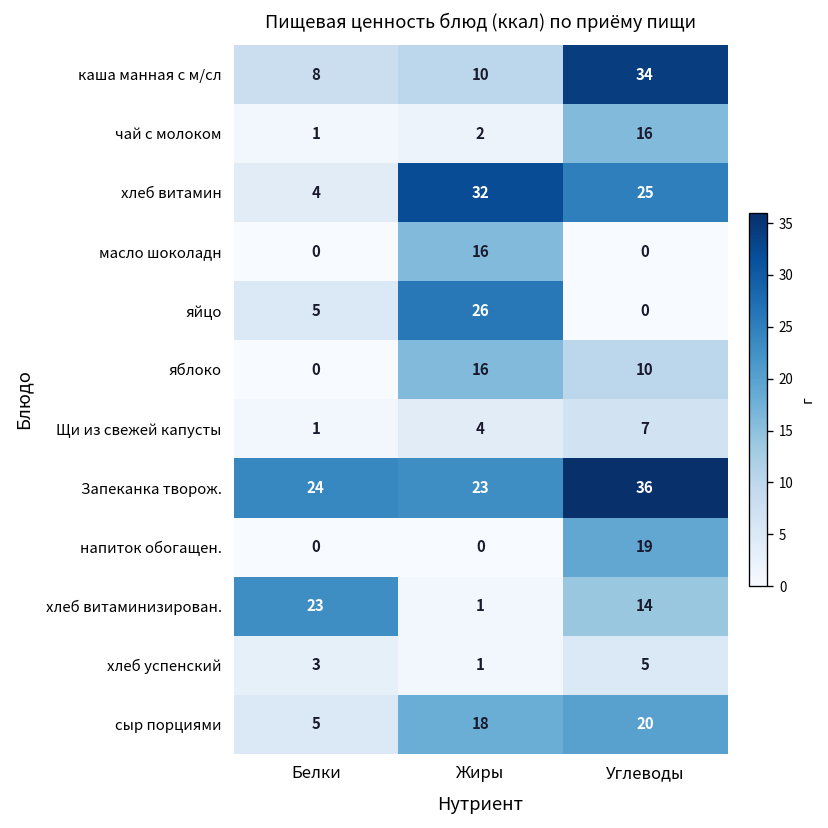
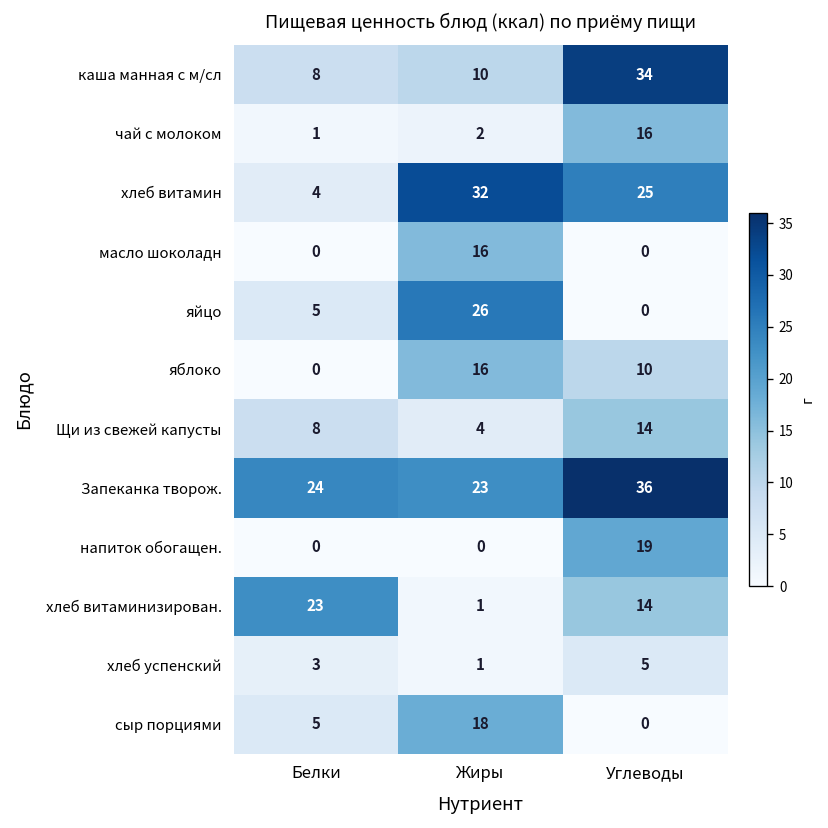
  {
    "каша манная с м/сл": {
      "Белки": 8,
      "Жиры": 10,
      "Углеводы": 34
    },
    "чай с молоком": {
      "Белки": 1,
      "Жиры": 2,
      "Углеводы": 16
    },
    "хлеб витамин": {
      "Белки": 4,
      "Жиры": 32,
      "Углеводы": 25
    },
    "масло шоколадн": {
      "Белки": 0,
      "Жиры": 16,
      "Углеводы": 0
    },
    "яйцо": {
      "Белки": 5,
      "Жиры": 26,
      "Углеводы": 0
    },
    "яблоко": {
      "Белки": 0,
      "Жиры": 16,
      "Углеводы": 10
    },
    "Щи из свежей капусты": {
-     "Белки": 1,
+     "Белки": 8,
      "Жиры": 4,
-     "Углеводы": 7
+     "Углеводы": 14
    },
    "Запеканка творож.": {
      "Белки": 24,
      "Жиры": 23,
      "Углеводы": 36
    },
    "напиток обогащен.": {
      "Белки": 0,
      "Жиры": 0,
      "Углеводы": 19
    },
    "хлеб витаминизирован.": {
      "Белки": 23,
      "Жиры": 1,
      "Углеводы": 14
    },
    "хлеб успенский": {
      "Белки": 3,
      "Жиры": 1,
      "Углеводы": 5
    },
    "сыр порциями": {
      "Белки": 5,
      "Жиры": 18,
-     "Углеводы": 20
+     "Углеводы": 0
    }
  }
